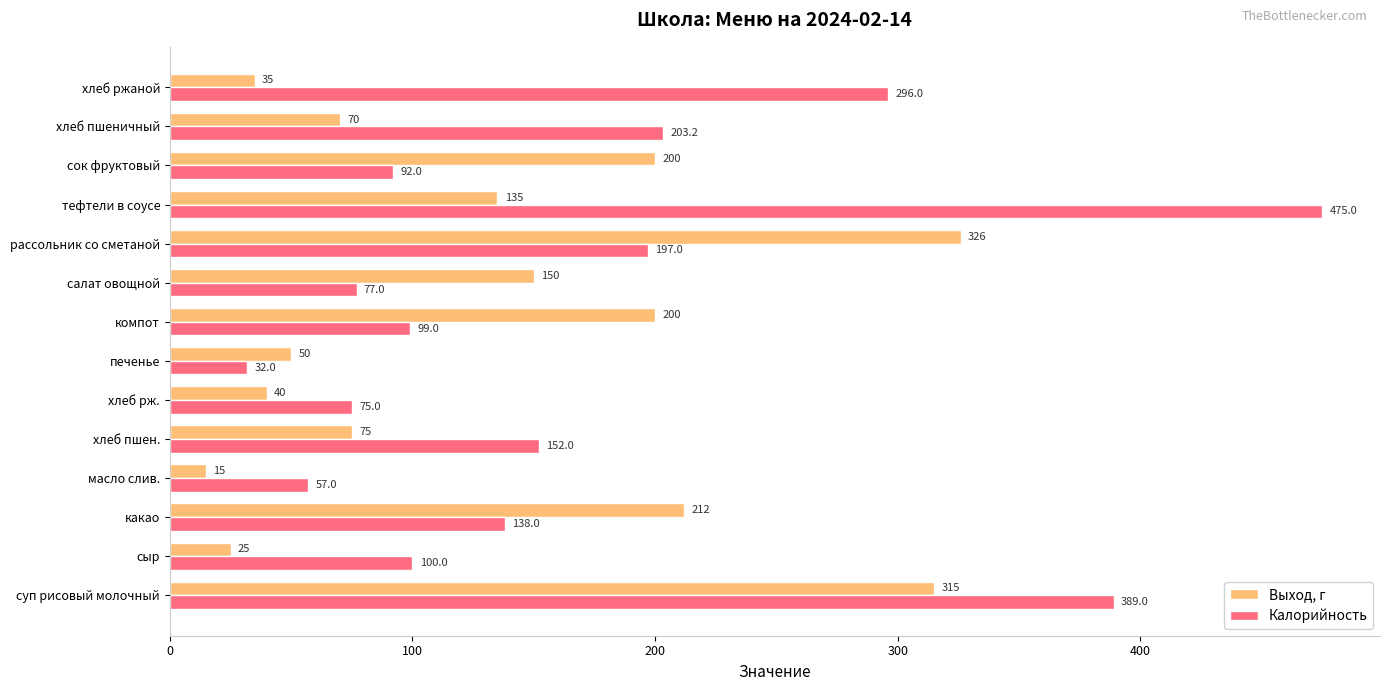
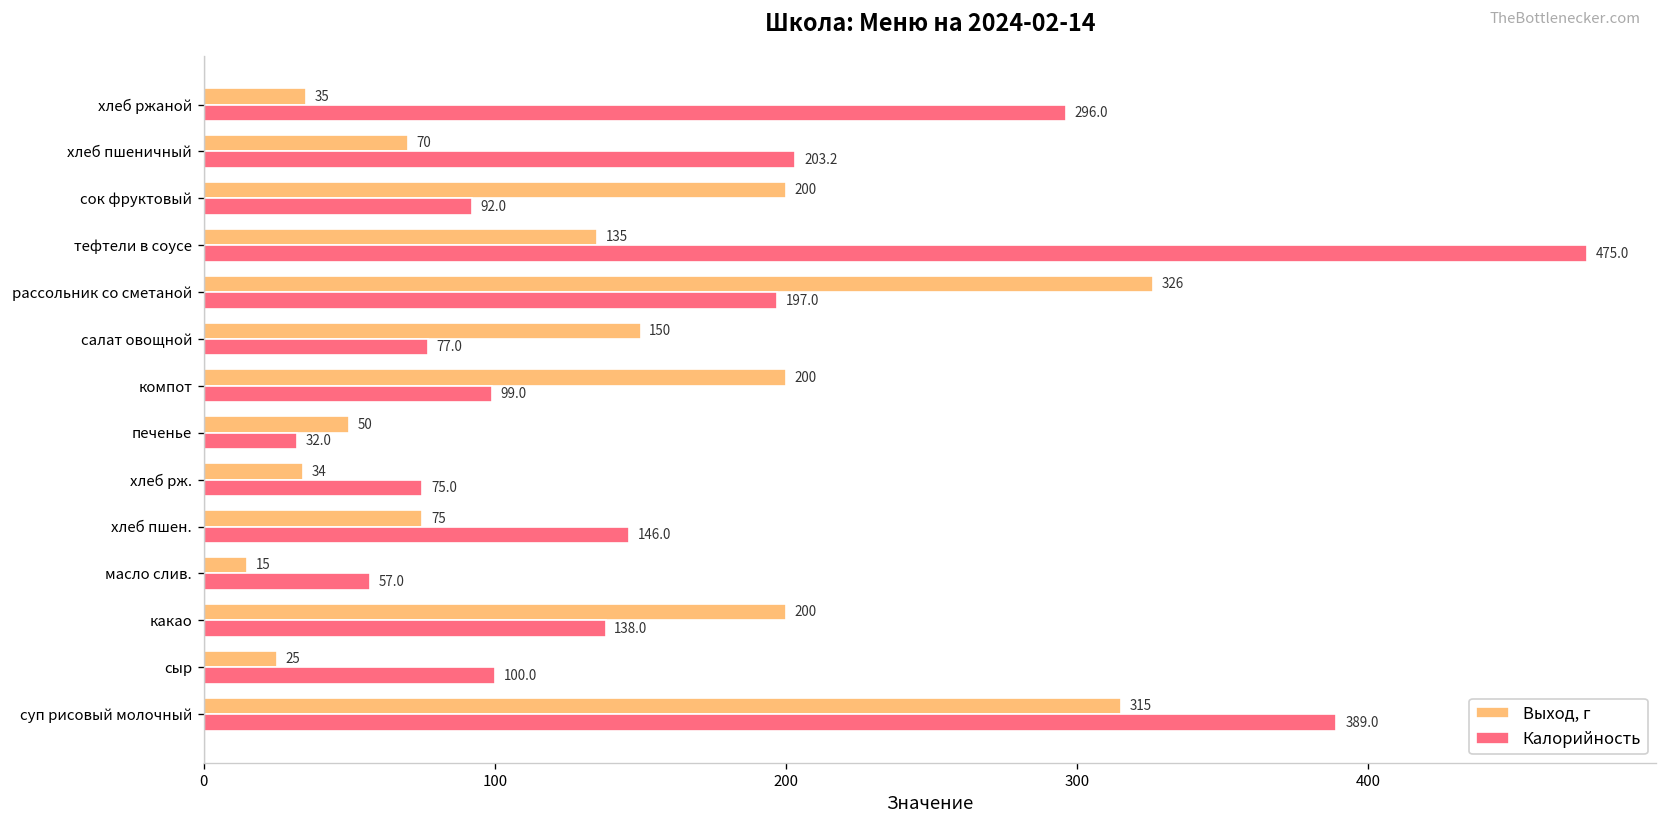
  {
    "Выход, г": {
      "хлеб ржаной": 35,
      "хлеб пшеничный": 70,
      "сок фруктовый": 200,
      "тефтели в соусе": 135,
      "рассольник со сметаной": 326,
      "салат овощной": 150,
      "компот": 200,
      "печенье": 50,
-     "хлеб рж.": 40,
+     "хлеб рж.": 34,
      "хлеб пшен.": 75,
      "масло слив.": 15,
-     "какао": 212,
+     "какао": 200,
      "сыр": 25,
      "суп рисовый молочный": 315
    },
    "Калорийность": {
      "хлеб ржаной": 296.0,
      "хлеб пшеничный": 203.2,
      "сок фруктовый": 92.0,
      "тефтели в соусе": 475.0,
      "рассольник со сметаной": 197.0,
      "салат овощной": 77.0,
      "компот": 99.0,
      "печенье": 32.0,
      "хлеб рж.": 75.0,
-     "хлеб пшен.": 152.0,
+     "хлеб пшен.": 146.0,
      "масло слив.": 57.0,
      "какао": 138.0,
      "сыр": 100.0,
      "суп рисовый молочный": 389.0
    }
  }
